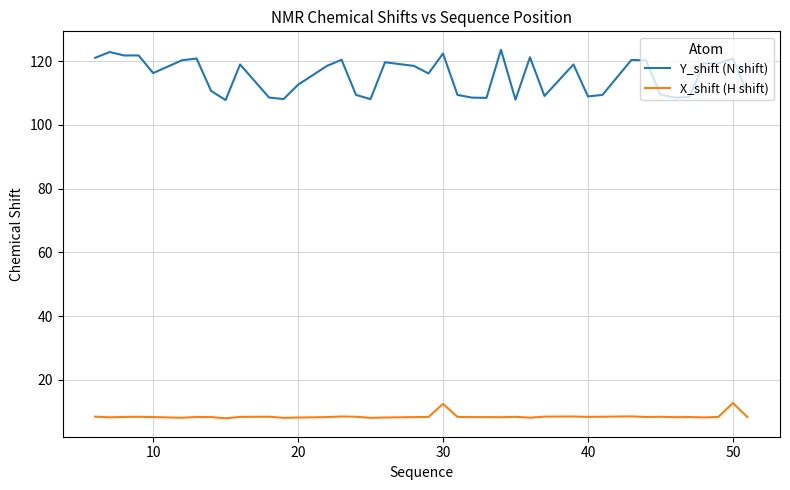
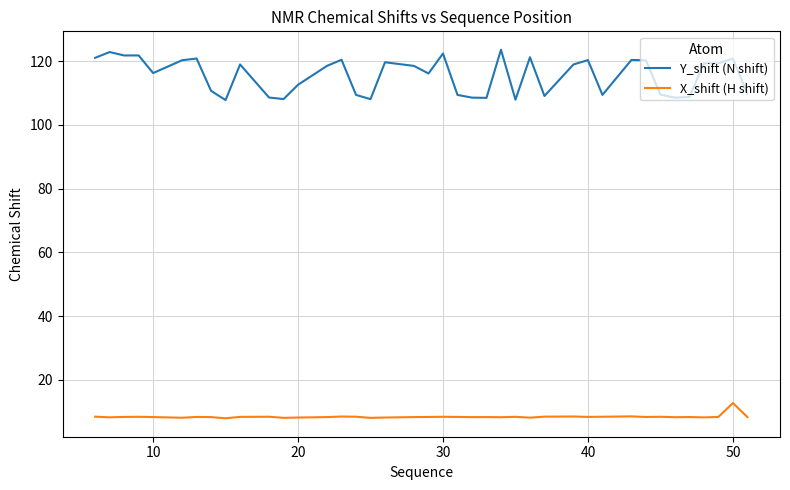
  {
    "Y_shift (N shift)": {
      "10": 116,
      "20": 113,
      "30": 122,
-     "40": 109
+     "40": 120
    },
    "X_shift (H shift)": {
      "10": 8,
      "20": 8,
-     "30": 12,
+     "30": 8,
      "40": 8,
      "50": 13
    }
  }
